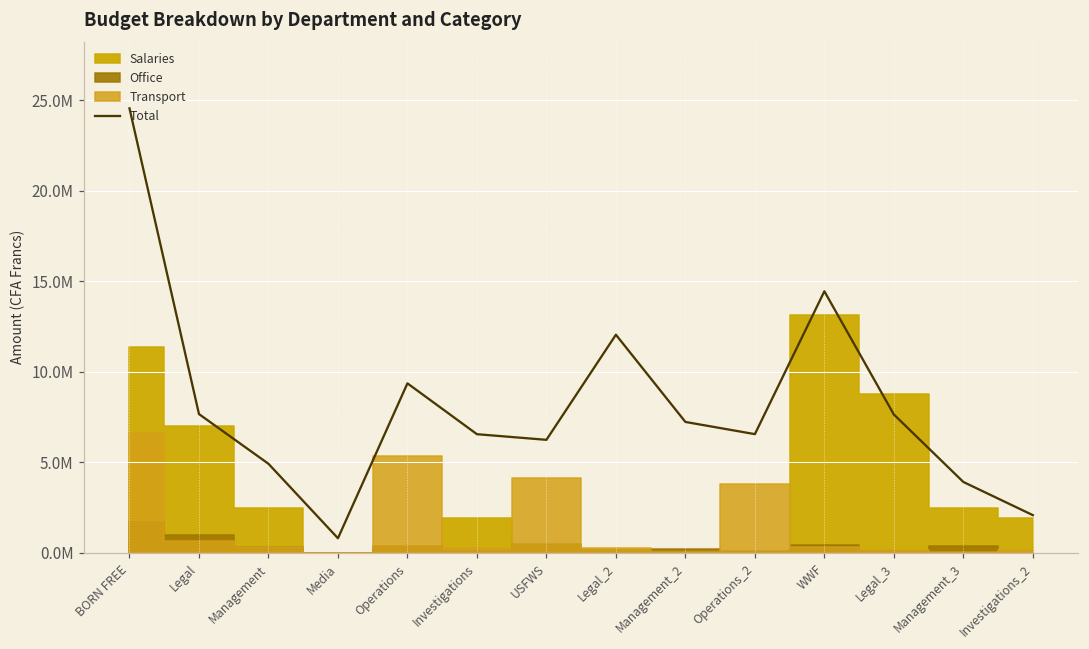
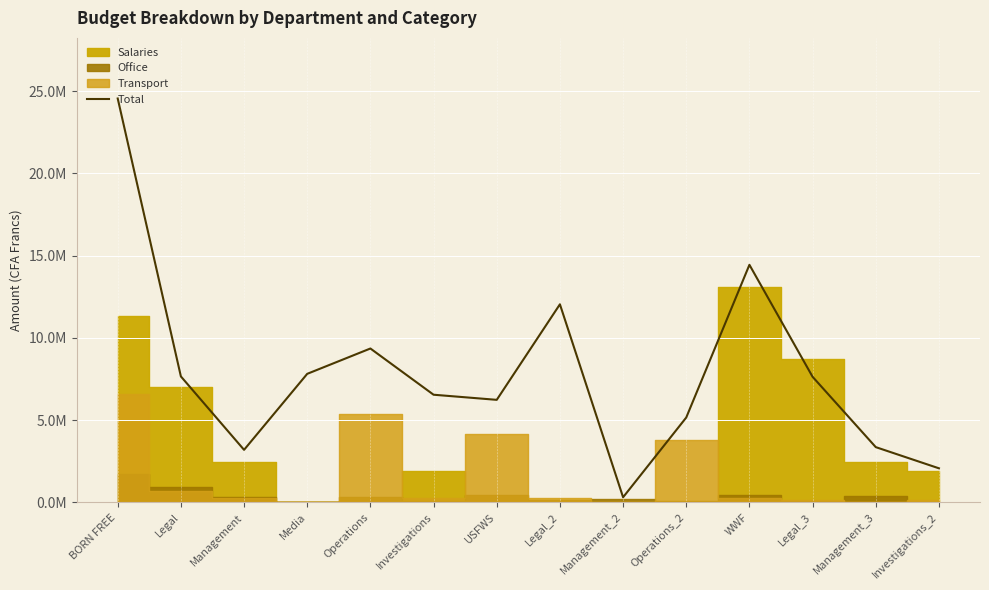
  {
    "Total": {
      "BORN FREE": 24600000,
      "Legal": 7700000,
-     "Management": 4900000,
-     "Media": 800000,
+     "Management": 3200000,
+     "Media": 7800000,
      "Operations": 9400000,
      "Investigations": 6600000,
      "USFWS": 6200000,
      "Legal_2": 12000000,
-     "Management_2": 7200000,
-     "Operations_2": 6600000,
+     "Management_2": 300000,
+     "Operations_2": 5200000,
      "WWF": 14400000,
      "Legal_3": 7600000,
-     "Management_3": 3900000,
+     "Management_3": 3400000,
      "Investigations_2": 2100000
    }
  }
